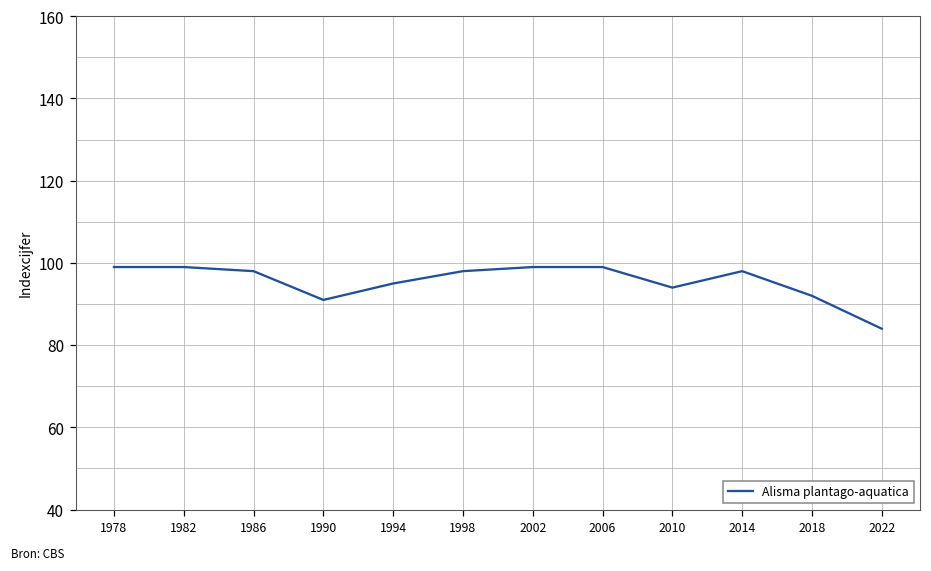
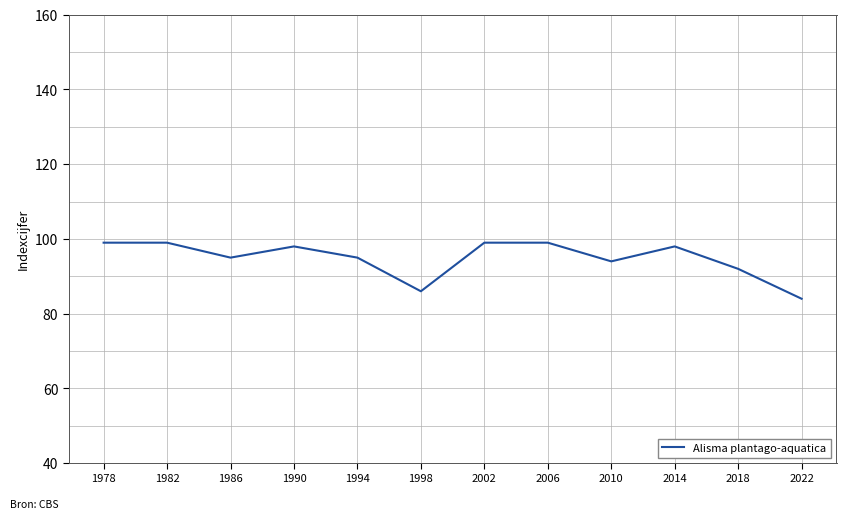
  {
    "1978": 99,
    "1982": 99,
-   "1986": 98,
-   "1990": 91,
+   "1986": 95,
+   "1990": 98,
    "1994": 95,
-   "1998": 98,
+   "1998": 86,
    "2002": 99,
    "2006": 99,
    "2010": 94,
    "2014": 98,
    "2018": 92,
    "2022": 84
  }
